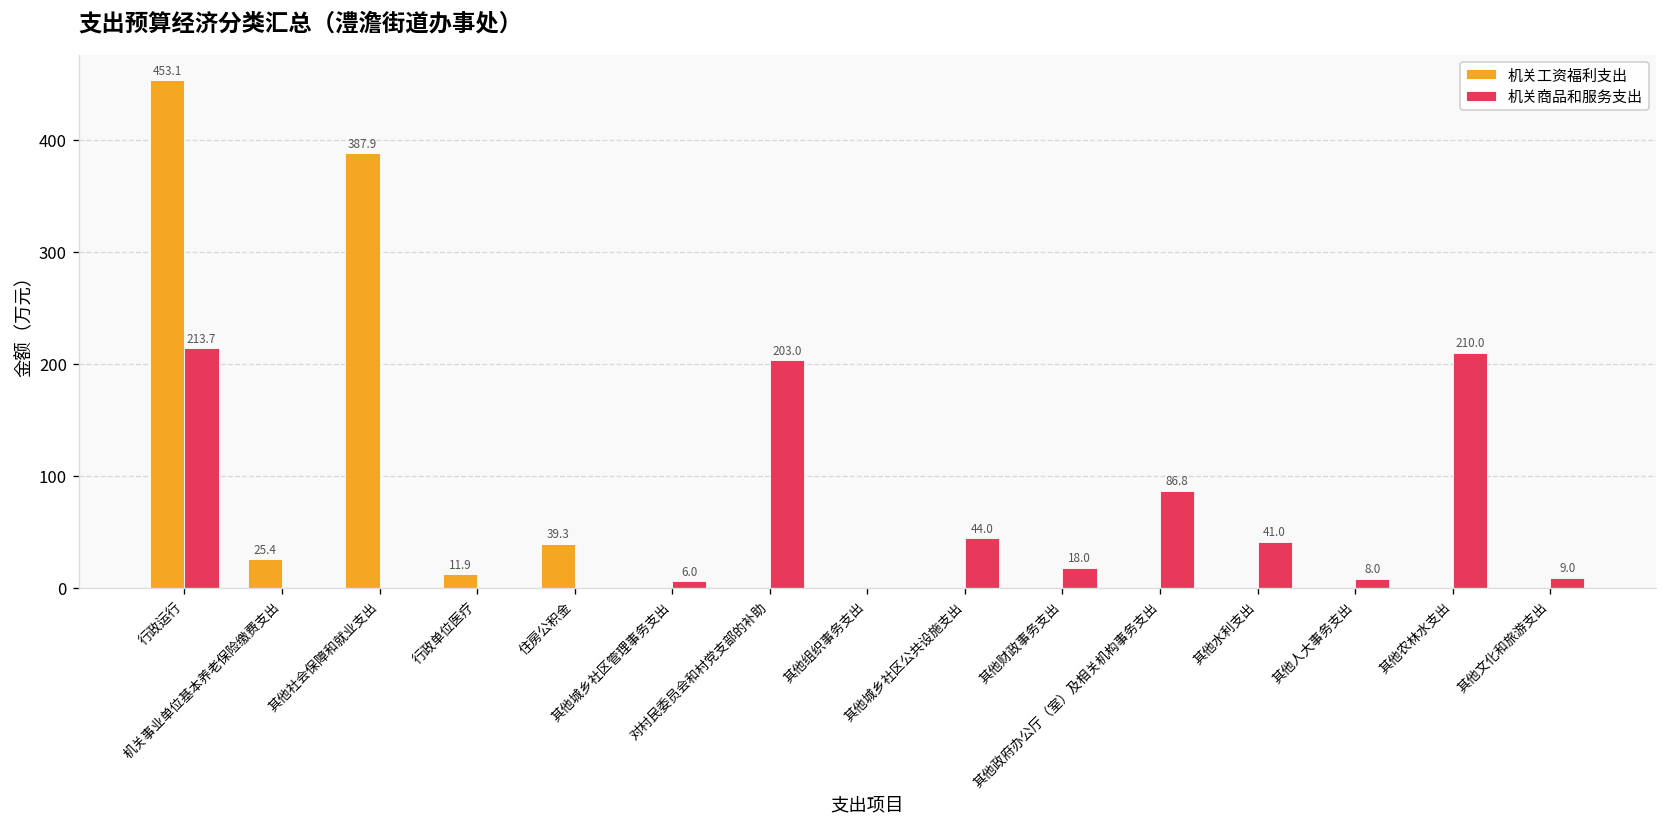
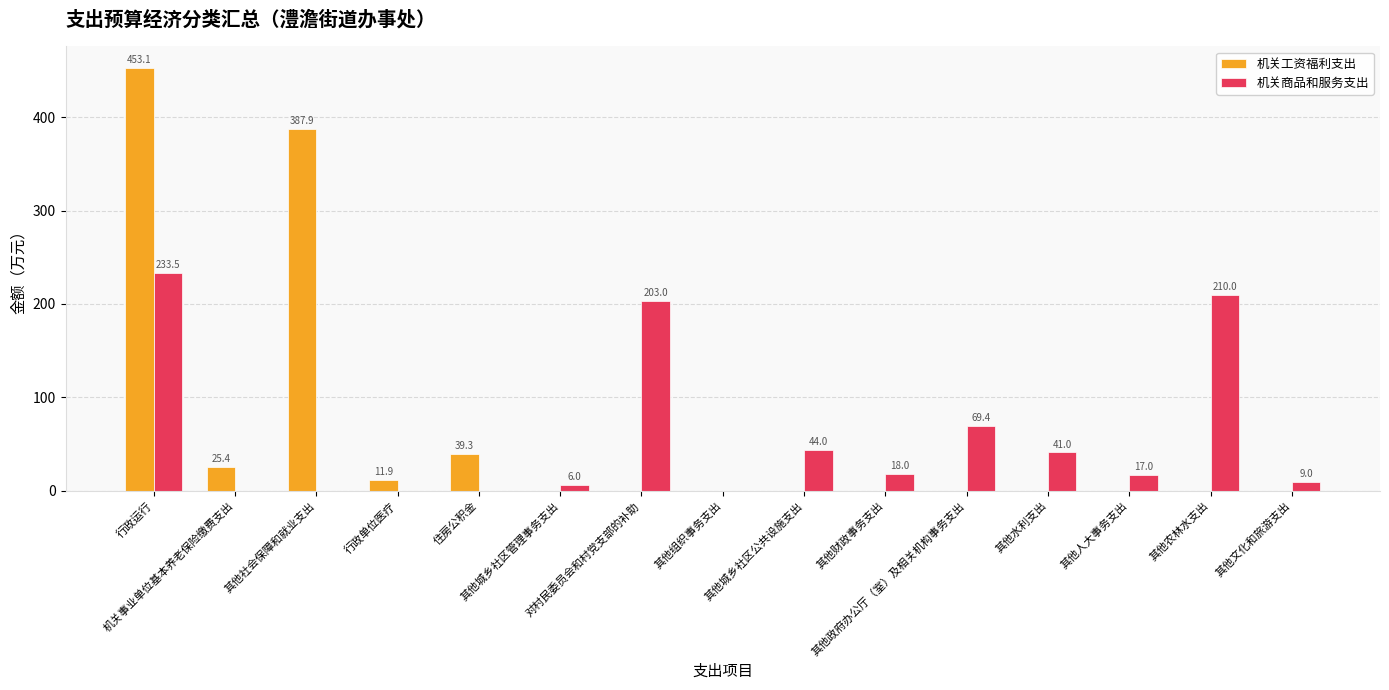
  {
    "机关工资福利支出": {
      "行政运行": 453.1,
      "机关事业单位基本养老保险缴费支出": 25.4,
      "其他社会保障和就业支出": 387.9,
      "行政单位医疗": 11.9,
      "住房公积金": 39.3
    },
    "机关商品和服务支出": {
-     "行政运行": 213.7,
+     "行政运行": 233.5,
      "其他城乡社区管理事务支出": 6.0,
      "对村民委员会和村党支部的补助": 203.0,
      "其他城乡社区公共设施支出": 44.0,
      "其他财政事务支出": 18.0,
-     "其他政府办公厅（室）及相关机构事务支出": 86.8,
+     "其他政府办公厅（室）及相关机构事务支出": 69.4,
      "其他水利支出": 41.0,
-     "其他人大事务支出": 8.0,
+     "其他人大事务支出": 17.0,
      "其他农林水支出": 210.0,
      "其他文化和旅游支出": 9.0
    }
  }
